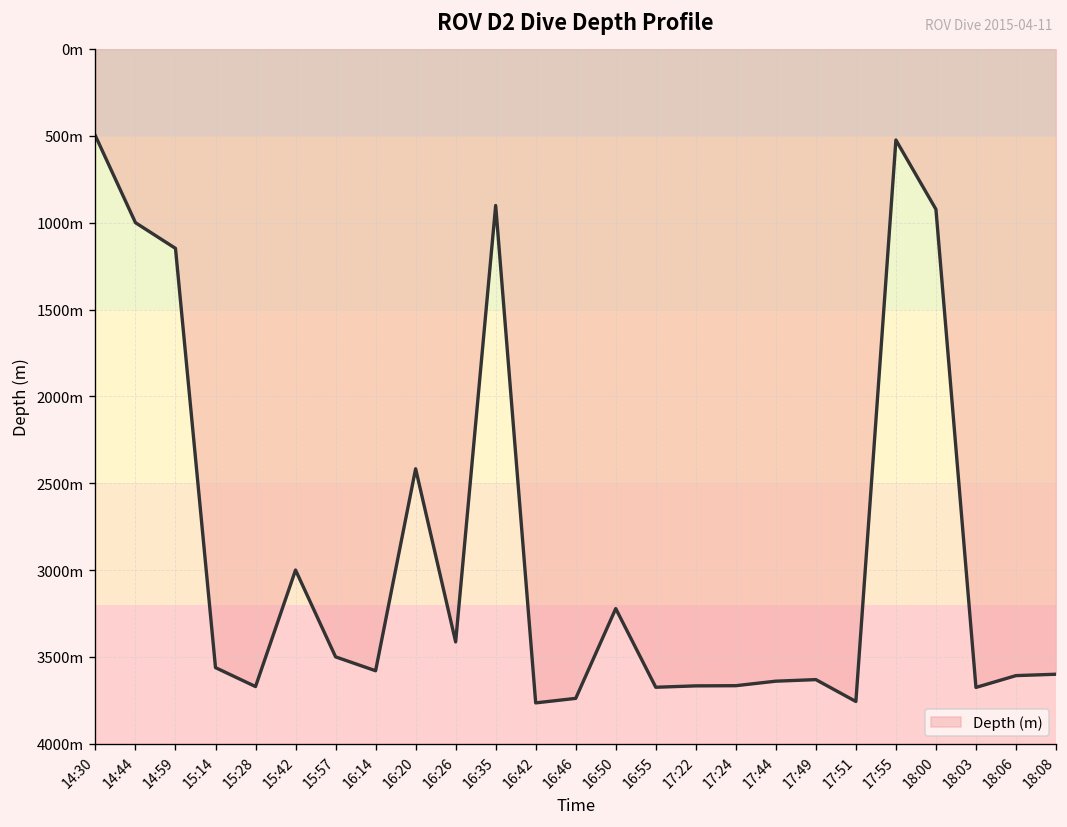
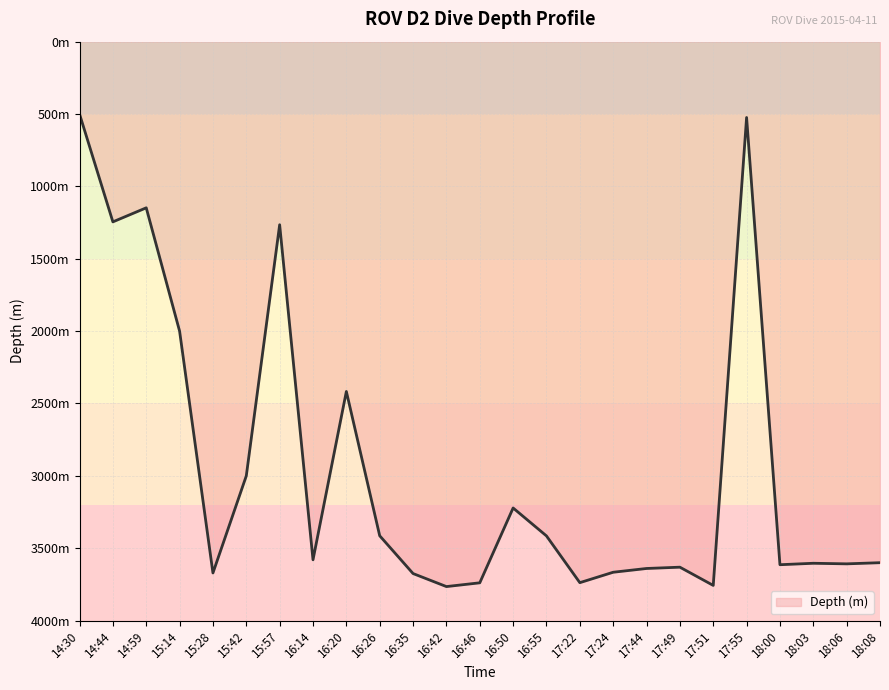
  {
    "14:30": "500m",
-   "14:44": "1000m",
+   "14:44": "1250m",
    "14:59": "1150m",
-   "15:14": "3560m",
+   "15:14": "2000m",
    "15:28": "3670m",
    "15:42": "3000m",
-   "15:57": "3500m",
+   "15:57": "1270m",
    "16:14": "3580m",
    "16:20": "2420m",
    "16:26": "3410m",
-   "16:35": "900m",
+   "16:35": "3680m",
    "16:42": "3770m",
    "16:46": "3740m",
    "16:50": "3220m",
-   "16:55": "3680m",
-   "17:22": "3670m",
+   "16:55": "3420m",
+   "17:22": "3740m",
    "17:24": "3670m",
    "17:44": "3640m",
    "17:49": "3630m",
    "17:51": "3760m",
    "17:55": "520m",
-   "18:00": "920m",
-   "18:03": "3680m",
+   "18:00": "3610m",
+   "18:03": "3600m",
    "18:06": "3610m",
    "18:08": "3600m"
  }
